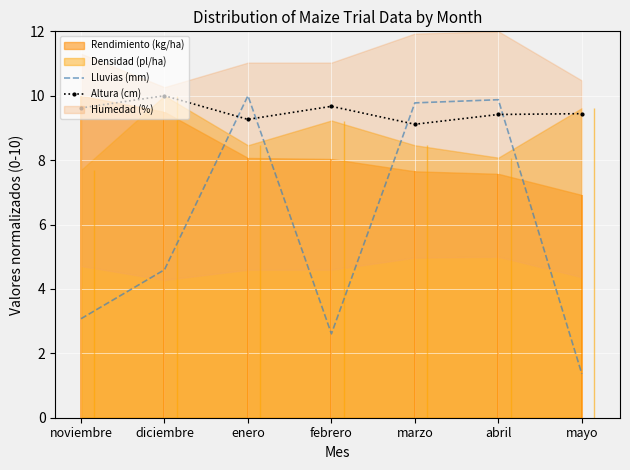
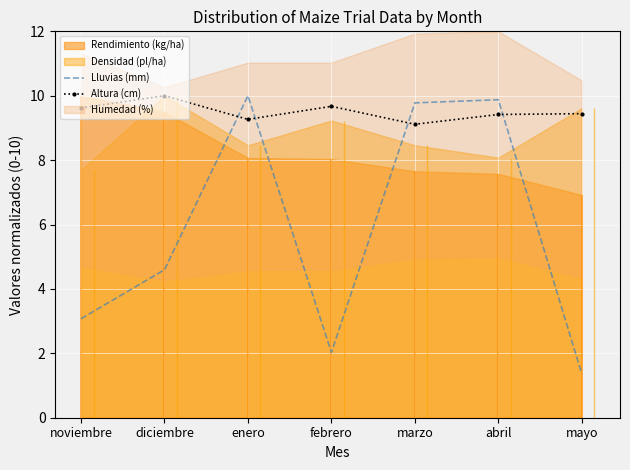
  {
    "Lluvias (mm)": {
      "noviembre": 3.1,
      "diciembre": 4.6,
      "enero": 10.0,
-     "febrero": 2.6,
+     "febrero": 2.0,
      "marzo": 9.8,
      "abril": 9.9,
      "mayo": 1.4
    },
    "Altura (cm)": {
      "enero": 9.3,
      "febrero": 9.7,
      "marzo": 9.1,
      "abril": 9.4,
      "mayo": 9.4
    }
  }
